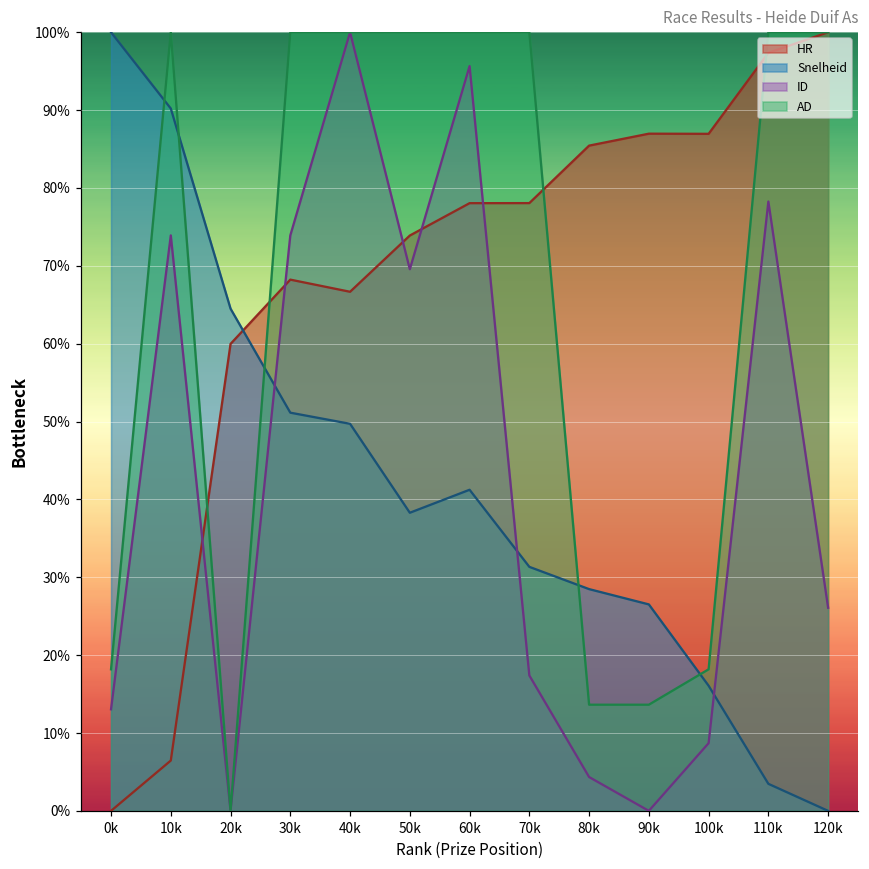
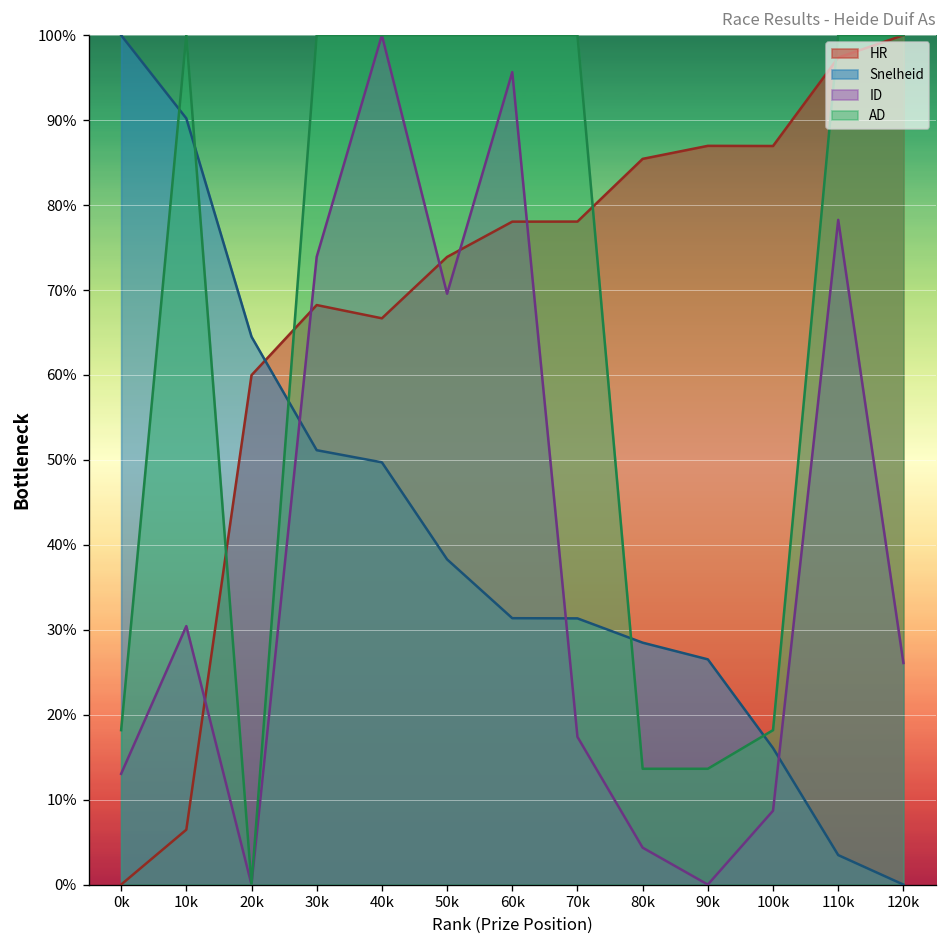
  {
    "HR": {
      "0k": "0%",
      "10k": "6%",
      "20k": "60%",
      "30k": "68%",
      "40k": "67%",
      "50k": "74%",
      "60k": "78%",
      "70k": "78%",
      "80k": "85%",
      "90k": "87%",
      "100k": "87%"
    },
    "Snelheid": {
      "0k": "100%",
      "10k": "90%",
      "20k": "64%",
      "30k": "51%",
      "40k": "50%",
      "50k": "38%",
-     "60k": "41%",
+     "60k": "31%",
      "70k": "31%",
      "80k": "28%",
      "90k": "27%",
      "100k": "16%",
      "110k": "3%",
      "120k": "0%"
    },
    "ID": {
      "0k": "13%",
-     "10k": "74%",
+     "10k": "30%",
      "30k": "74%",
      "50k": "70%",
      "60k": "96%",
      "70k": "17%",
      "80k": "4%",
      "90k": "0%",
      "100k": "9%",
      "110k": "78%",
      "120k": "26%"
    },
    "AD": {
      "0k": "18%",
      "10k": "100%",
      "30k": "100%",
      "50k": "100%",
      "60k": "100%",
      "70k": "100%",
      "80k": "14%",
      "90k": "14%",
      "100k": "18%",
      "110k": "100%"
    }
  }
